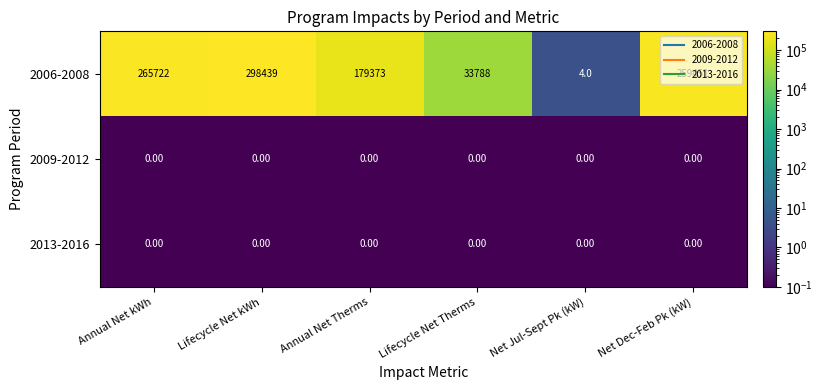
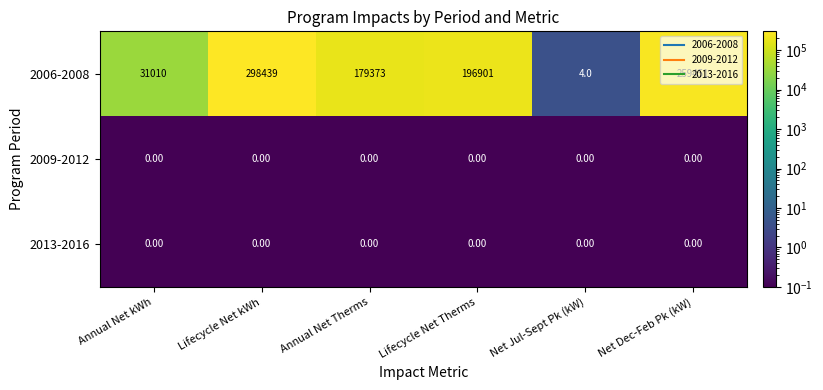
  {
    "2006-2008": {
-     "Annual Net kWh": 265722,
+     "Annual Net kWh": 31010,
      "Lifecycle Net kWh": 298439,
      "Annual Net Therms": 179373,
-     "Lifecycle Net Therms": 33788,
+     "Lifecycle Net Therms": 196901,
      "Net Jul-Sept Pk (kW)": 4.0
    },
    "2009-2012": {
      "Annual Net kWh": 0.00,
      "Lifecycle Net kWh": 0.00,
      "Annual Net Therms": 0.00,
      "Lifecycle Net Therms": 0.00,
      "Net Jul-Sept Pk (kW)": 0.00,
      "Net Dec-Feb Pk (kW)": 0.00
    },
    "2013-2016": {
      "Annual Net kWh": 0.00,
      "Lifecycle Net kWh": 0.00,
      "Annual Net Therms": 0.00,
      "Lifecycle Net Therms": 0.00,
      "Net Jul-Sept Pk (kW)": 0.00,
      "Net Dec-Feb Pk (kW)": 0.00
    }
  }
